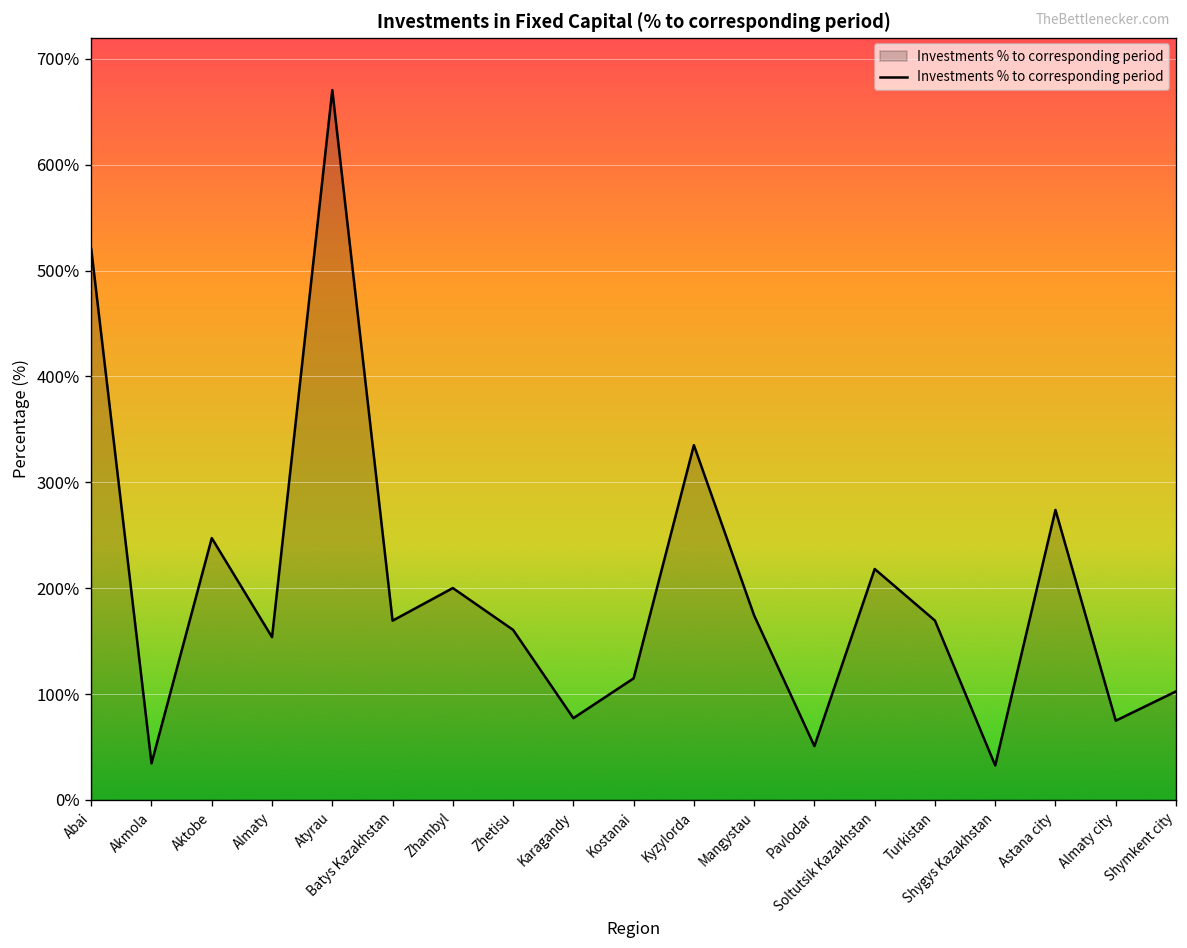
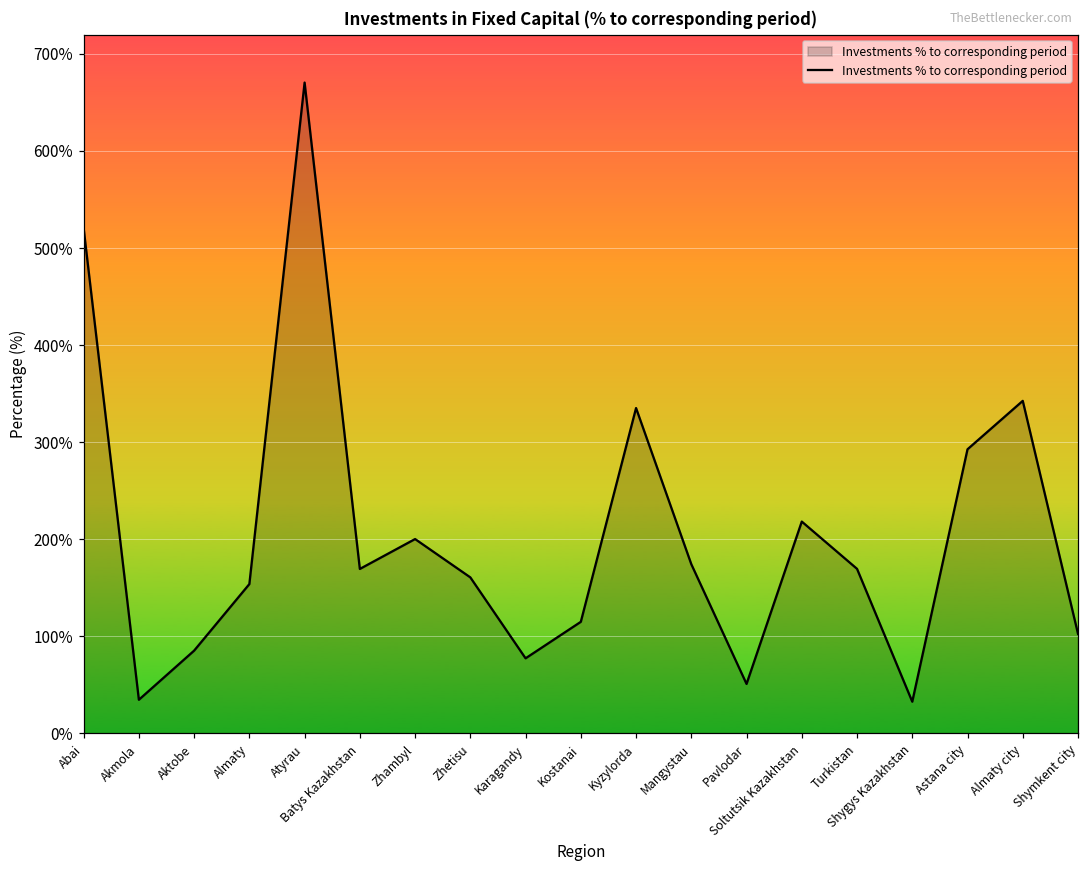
  {
    "Abai": "520%",
    "Akmola": "30%",
-   "Aktobe": "250%",
+   "Aktobe": "90%",
    "Almaty": "150%",
    "Atyrau": "670%",
    "Batys Kazakhstan": "170%",
    "Zhambyl": "200%",
    "Zhetisu": "160%",
    "Karagandy": "80%",
    "Kostanai": "110%",
    "Kyzylorda": "340%",
    "Mangystau": "170%",
    "Pavlodar": "50%",
    "Soltutsik Kazakhstan": "220%",
    "Turkistan": "170%",
    "Shygys Kazakhstan": "30%",
-   "Astana city": "270%",
-   "Almaty city": "70%",
+   "Astana city": "290%",
+   "Almaty city": "340%",
    "Shymkent city": "100%"
  }
